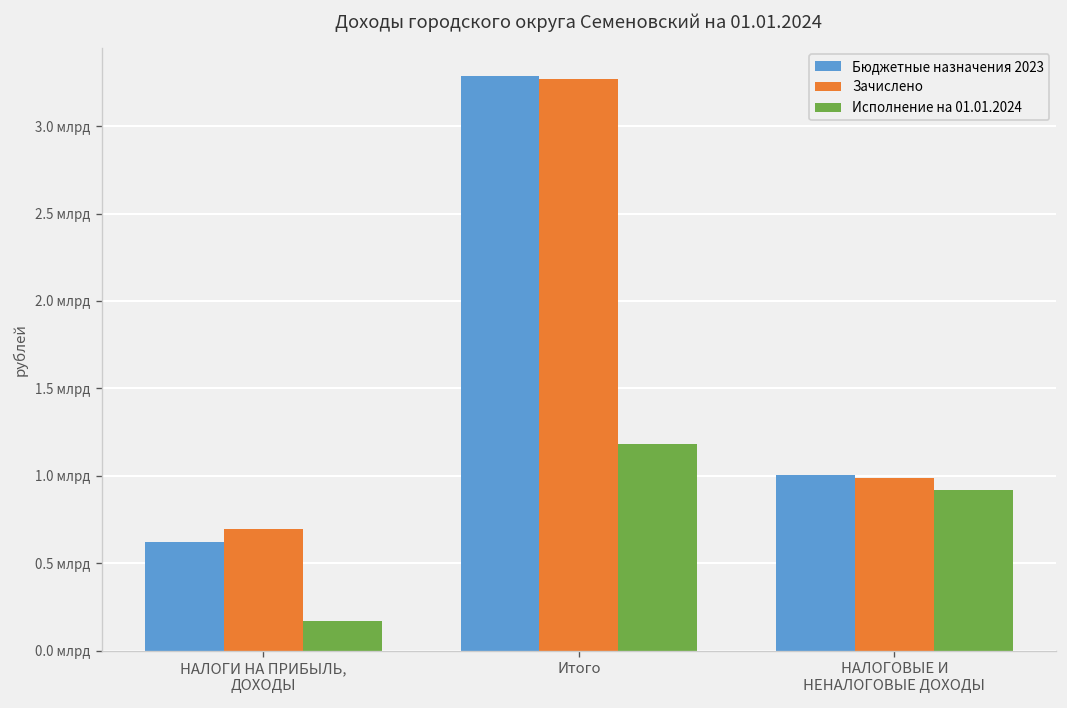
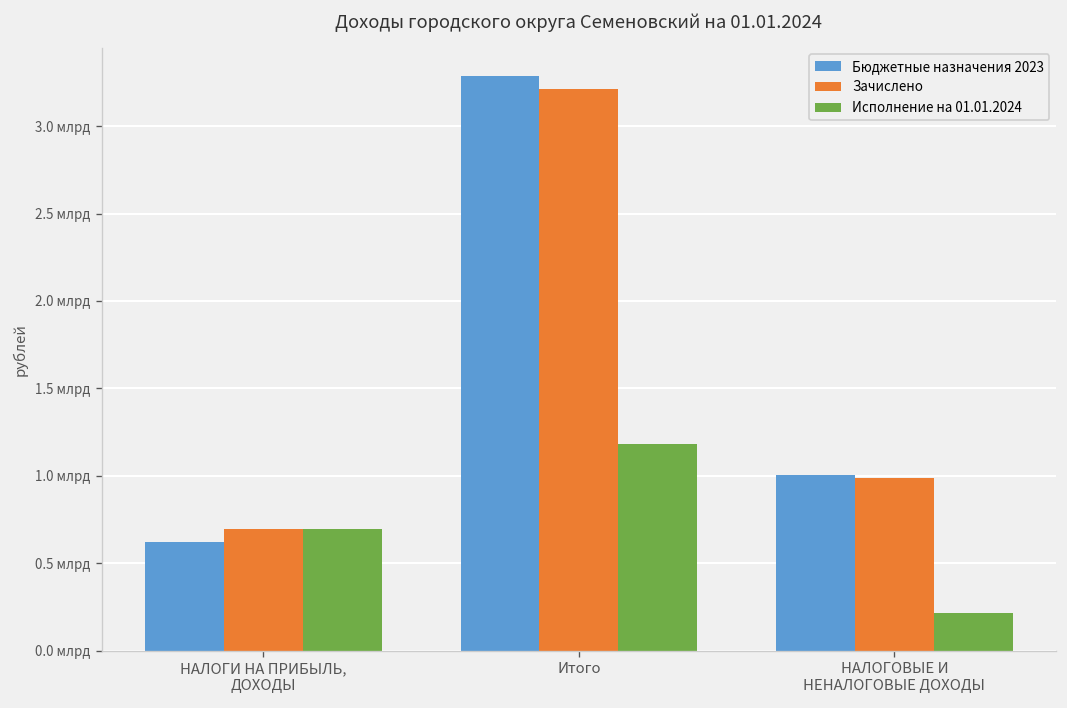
  {
    "Бюджетные назначения 2023": {
      "НАЛОГИ НА ПРИБЫЛЬ, ДОХОДЫ": "0.62 млрд",
      "Итого": "3.28 млрд",
      "НАЛОГОВЫЕ И НЕНАЛОГОВЫЕ ДОХОДЫ": "1.01 млрд"
    },
    "Зачислено": {
      "НАЛОГИ НА ПРИБЫЛЬ, ДОХОДЫ": "0.70 млрд",
-     "Итого": "3.27 млрд",
+     "Итого": "3.21 млрд",
      "НАЛОГОВЫЕ И НЕНАЛОГОВЫЕ ДОХОДЫ": "0.99 млрд"
    },
    "Исполнение на 01.01.2024": {
-     "НАЛОГИ НА ПРИБЫЛЬ, ДОХОДЫ": "0.17 млрд",
+     "НАЛОГИ НА ПРИБЫЛЬ, ДОХОДЫ": "0.70 млрд",
      "Итого": "1.18 млрд",
-     "НАЛОГОВЫЕ И НЕНАЛОГОВЫЕ ДОХОДЫ": "0.92 млрд"
+     "НАЛОГОВЫЕ И НЕНАЛОГОВЫЕ ДОХОДЫ": "0.21 млрд"
    }
  }
